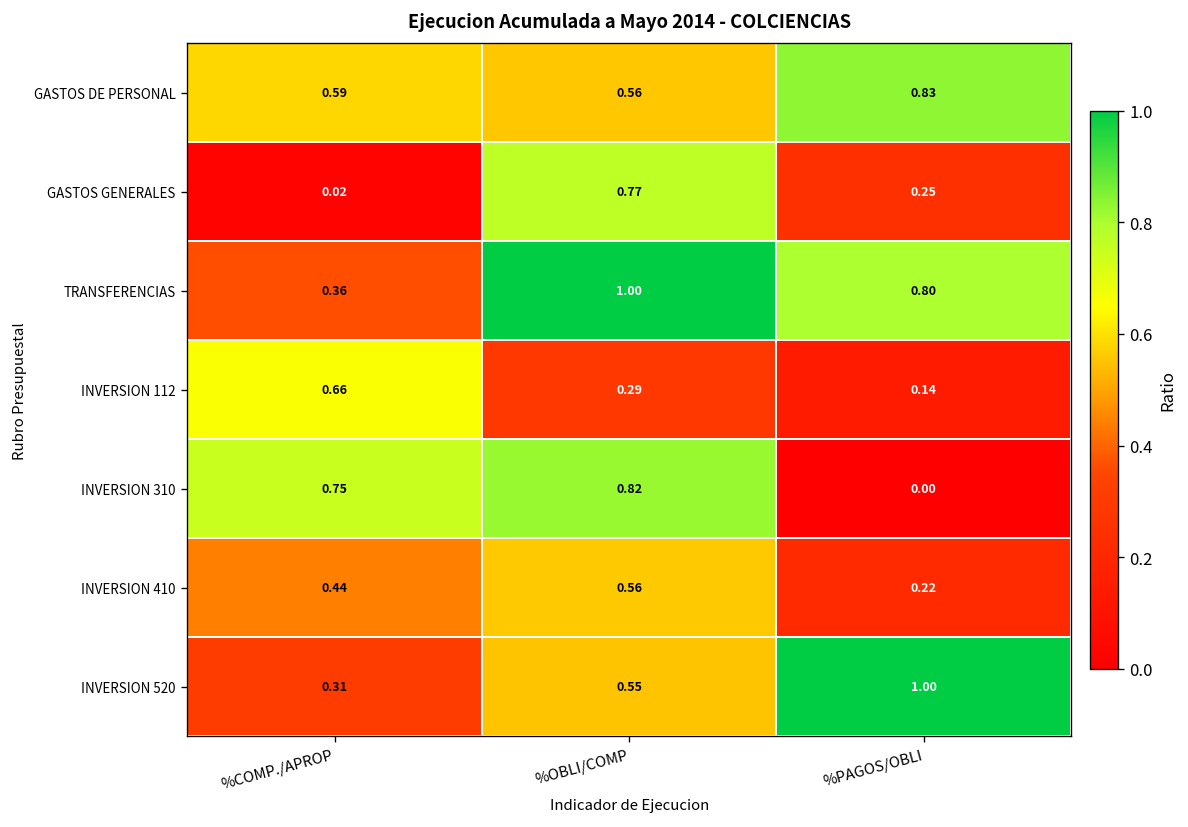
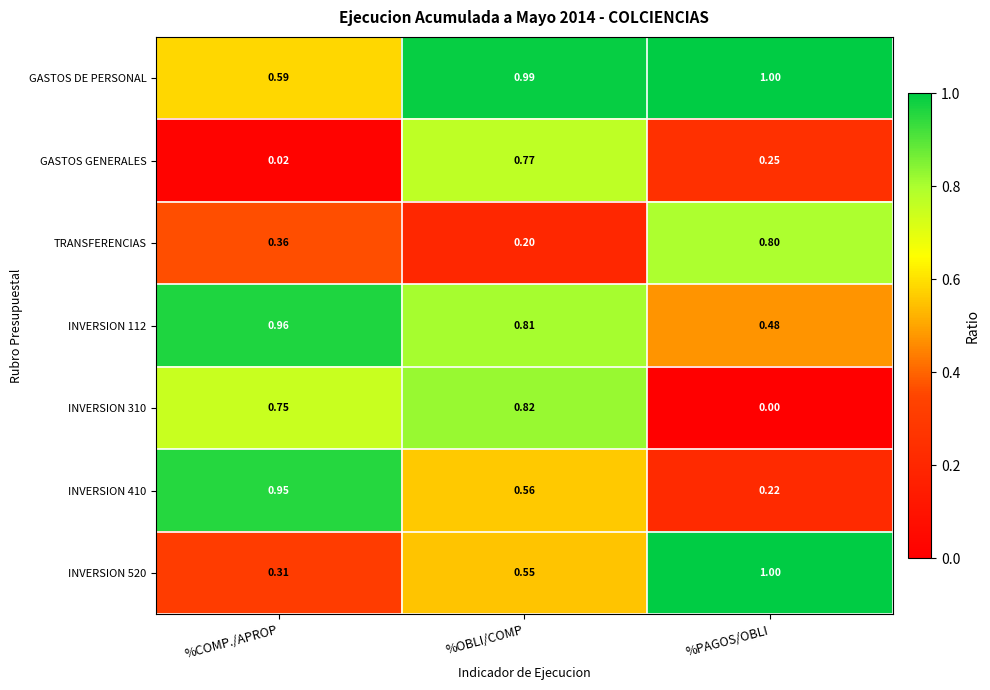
  {
    "GASTOS DE PERSONAL": {
      "%COMP./APROP": 0.59,
-     "%OBLI/COMP": 0.56,
-     "%PAGOS/OBLI": 0.83
+     "%OBLI/COMP": 0.99,
+     "%PAGOS/OBLI": 1.00
    },
    "GASTOS GENERALES": {
      "%COMP./APROP": 0.02,
      "%OBLI/COMP": 0.77,
      "%PAGOS/OBLI": 0.25
    },
    "TRANSFERENCIAS": {
      "%COMP./APROP": 0.36,
-     "%OBLI/COMP": 1.00,
+     "%OBLI/COMP": 0.20,
      "%PAGOS/OBLI": 0.80
    },
    "INVERSION 112": {
-     "%COMP./APROP": 0.66,
-     "%OBLI/COMP": 0.29,
-     "%PAGOS/OBLI": 0.14
+     "%COMP./APROP": 0.96,
+     "%OBLI/COMP": 0.81,
+     "%PAGOS/OBLI": 0.48
    },
    "INVERSION 310": {
      "%COMP./APROP": 0.75,
      "%OBLI/COMP": 0.82,
      "%PAGOS/OBLI": 0.00
    },
    "INVERSION 410": {
-     "%COMP./APROP": 0.44,
+     "%COMP./APROP": 0.95,
      "%OBLI/COMP": 0.56,
      "%PAGOS/OBLI": 0.22
    },
    "INVERSION 520": {
      "%COMP./APROP": 0.31,
      "%OBLI/COMP": 0.55,
      "%PAGOS/OBLI": 1.00
    }
  }
